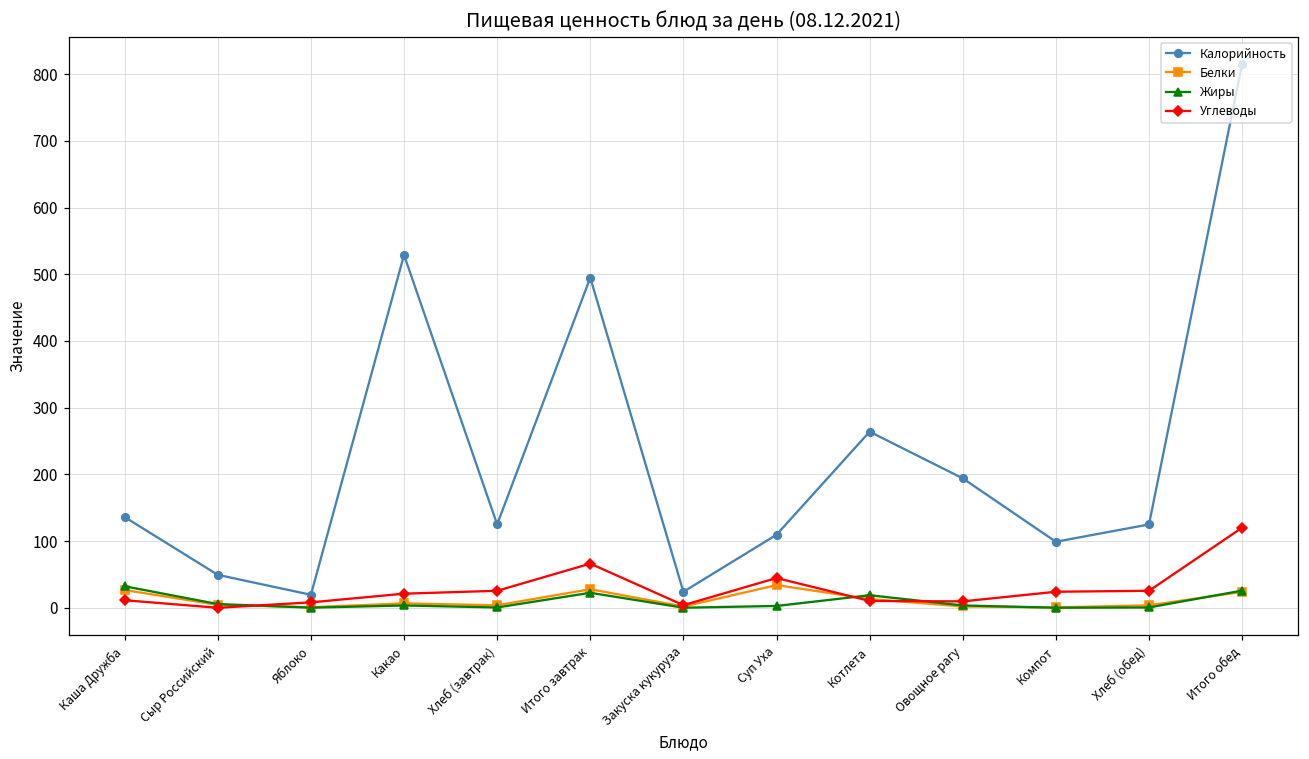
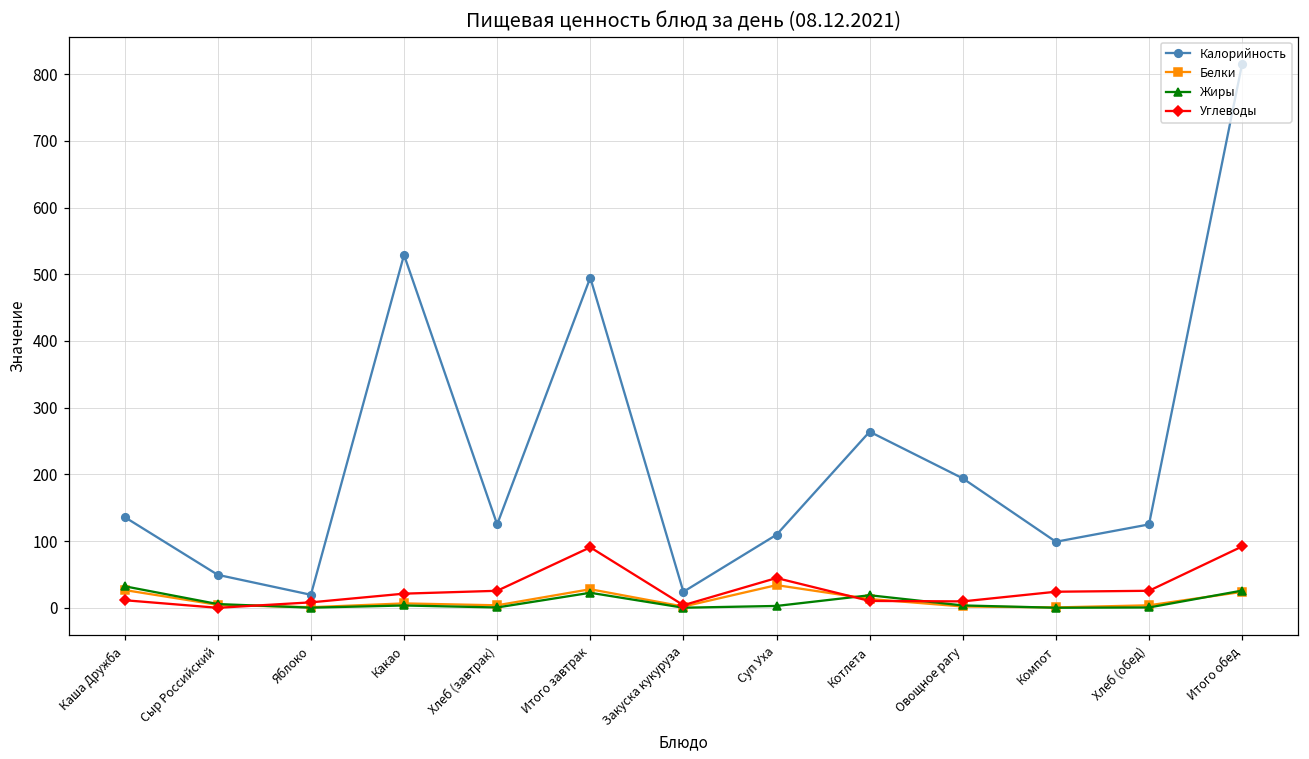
  {
    "Калорийность": {
      "Каша Дружба": 140,
      "Сыр Российский": 50,
      "Яблоко": 20,
      "Какао": 530,
      "Хлеб (завтрак)": 130,
      "Итого завтрак": 490,
      "Закуска кукуруза": 20,
      "Суп Уха": 110,
      "Котлета": 260,
      "Овощное рагу": 190,
      "Компот": 100,
      "Хлеб (обед)": 130
    },
    "Белки": {
      "Каша Дружба": 30,
      "Итого завтрак": 30,
      "Суп Уха": 30
    },
    "Жиры": {
      "Каша Дружба": 30,
      "Итого завтрак": 20,
      "Суп Уха": 0,
      "Котлета": 20
    },
    "Углеводы": {
      "Каша Дружба": 10,
      "Сыр Российский": 0,
      "Яблоко": 10,
      "Какао": 20,
      "Хлеб (завтрак)": 30,
-     "Итого завтрак": 70,
+     "Итого завтрак": 90,
      "Суп Уха": 40,
      "Овощное рагу": 10,
      "Компот": 20,
      "Хлеб (обед)": 30,
-     "Итого обед": 120
+     "Итого обед": 90
    }
  }
